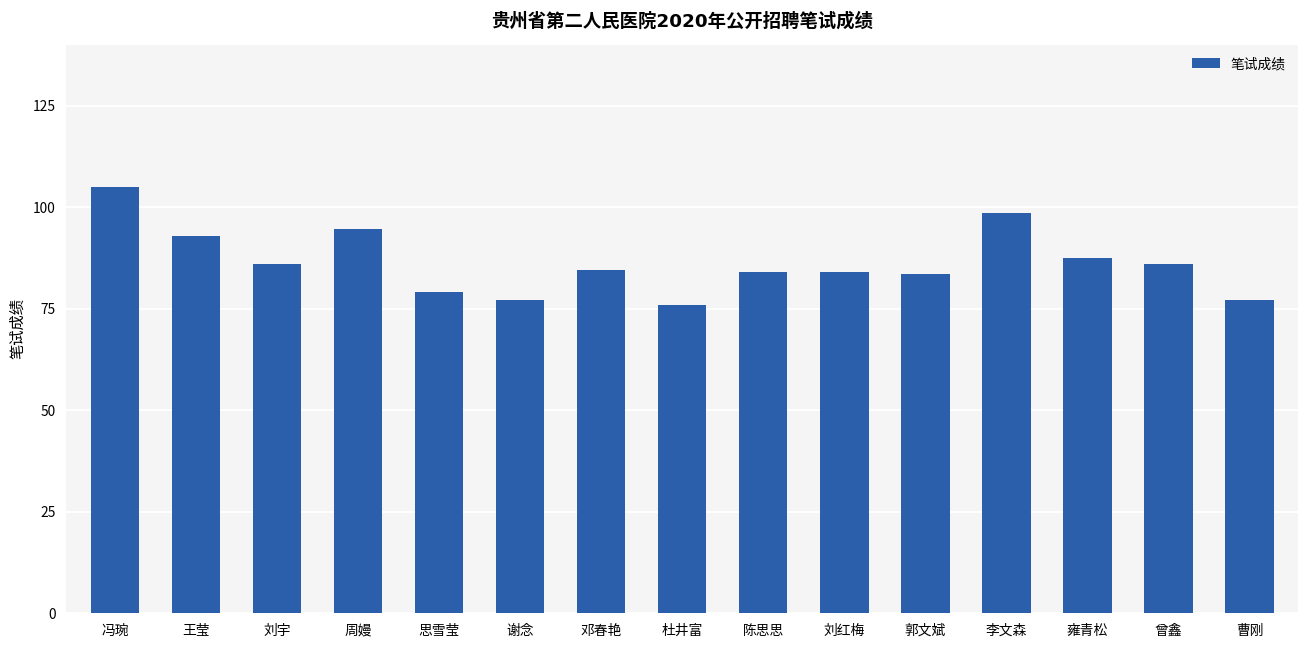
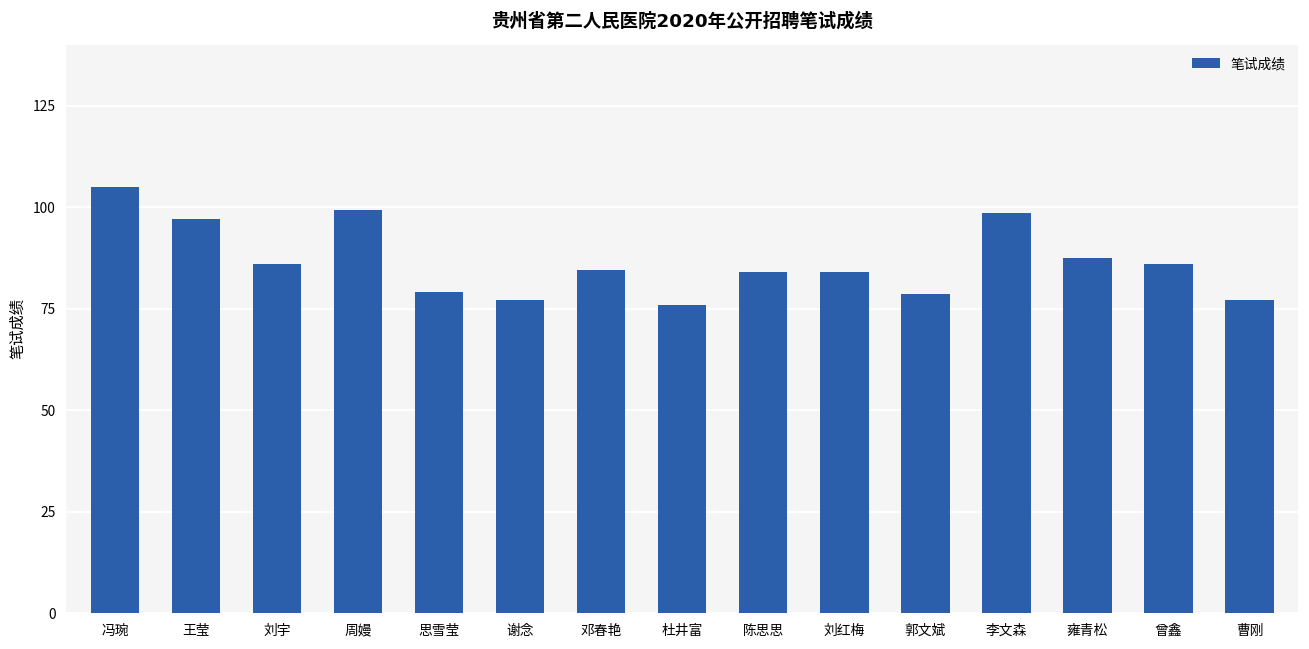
  {
    "冯琬": 105,
-   "王莹": 93,
+   "王莹": 97,
    "刘宇": 86,
-   "周嫚": 95,
+   "周嫚": 99,
    "思雪莹": 79,
    "谢念": 77,
    "邓春艳": 85,
    "杜井富": 76,
    "陈思思": 84,
    "刘红梅": 84,
-   "郭文斌": 84,
+   "郭文斌": 79,
    "李文森": 99,
    "雍青松": 88,
    "曾鑫": 86,
    "曹刚": 77
  }
